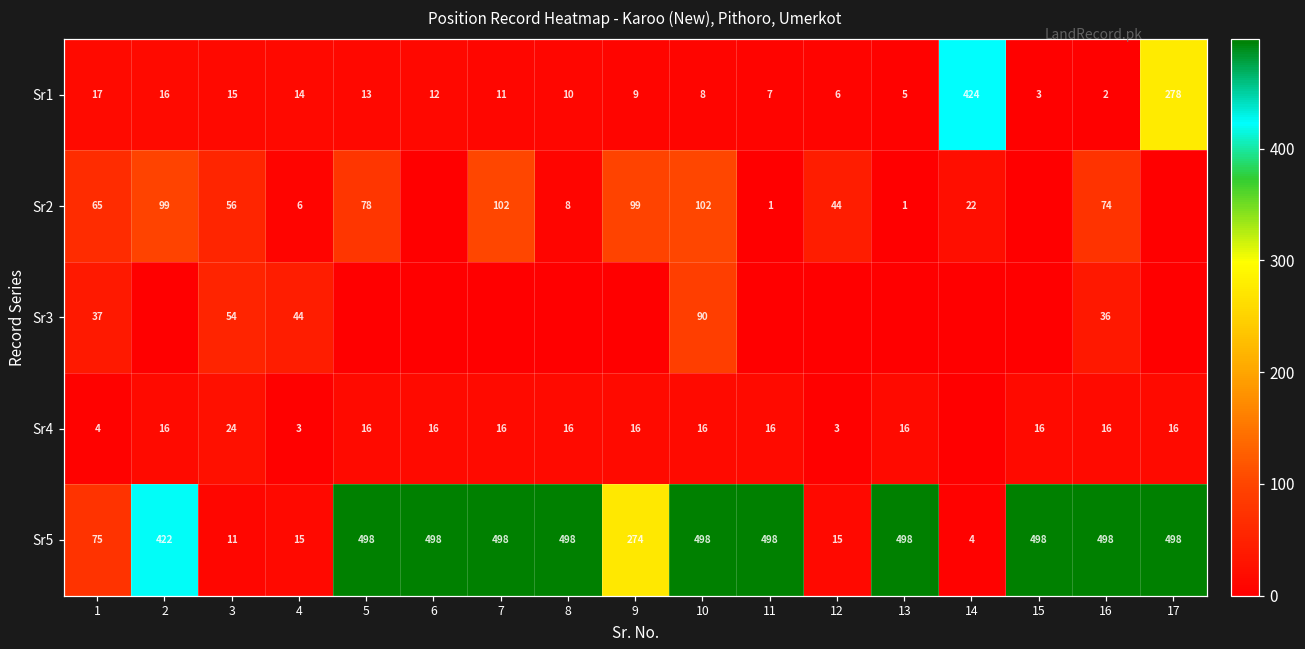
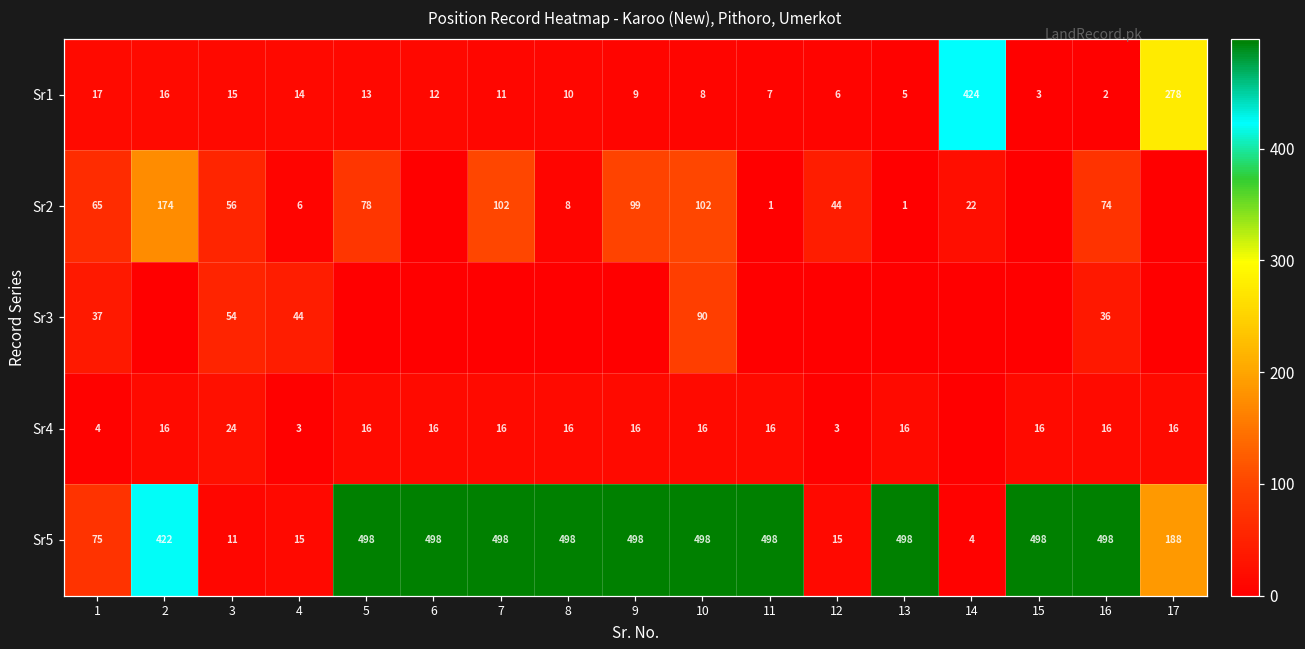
  {
    "Sr1": {
      "1": 17,
      "2": 16,
      "3": 15,
      "4": 14,
      "5": 13,
      "6": 12,
      "7": 11,
      "8": 10,
      "9": 9,
      "10": 8,
      "11": 7,
      "12": 6,
      "13": 5,
      "14": 424,
      "15": 3,
      "16": 2,
      "17": 278
    },
    "Sr2": {
      "1": 65,
-     "2": 99,
+     "2": 174,
      "3": 56,
      "4": 6,
      "5": 78,
      "7": 102,
      "8": 8,
      "9": 99,
      "10": 102,
      "11": 1,
      "12": 44,
      "13": 1,
      "14": 22,
      "16": 74
    },
    "Sr3": {
      "1": 37,
      "3": 54,
      "4": 44,
      "10": 90,
      "16": 36
    },
    "Sr4": {
      "1": 4,
      "2": 16,
      "3": 24,
      "4": 3,
      "5": 16,
      "6": 16,
      "7": 16,
      "8": 16,
      "9": 16,
      "10": 16,
      "11": 16,
      "12": 3,
      "13": 16,
      "15": 16,
      "16": 16,
      "17": 16
    },
    "Sr5": {
      "1": 75,
      "2": 422,
      "3": 11,
      "4": 15,
      "5": 498,
      "6": 498,
      "7": 498,
      "8": 498,
-     "9": 274,
+     "9": 498,
      "10": 498,
      "11": 498,
      "12": 15,
      "13": 498,
      "14": 4,
      "15": 498,
      "16": 498,
-     "17": 498
+     "17": 188
    }
  }
